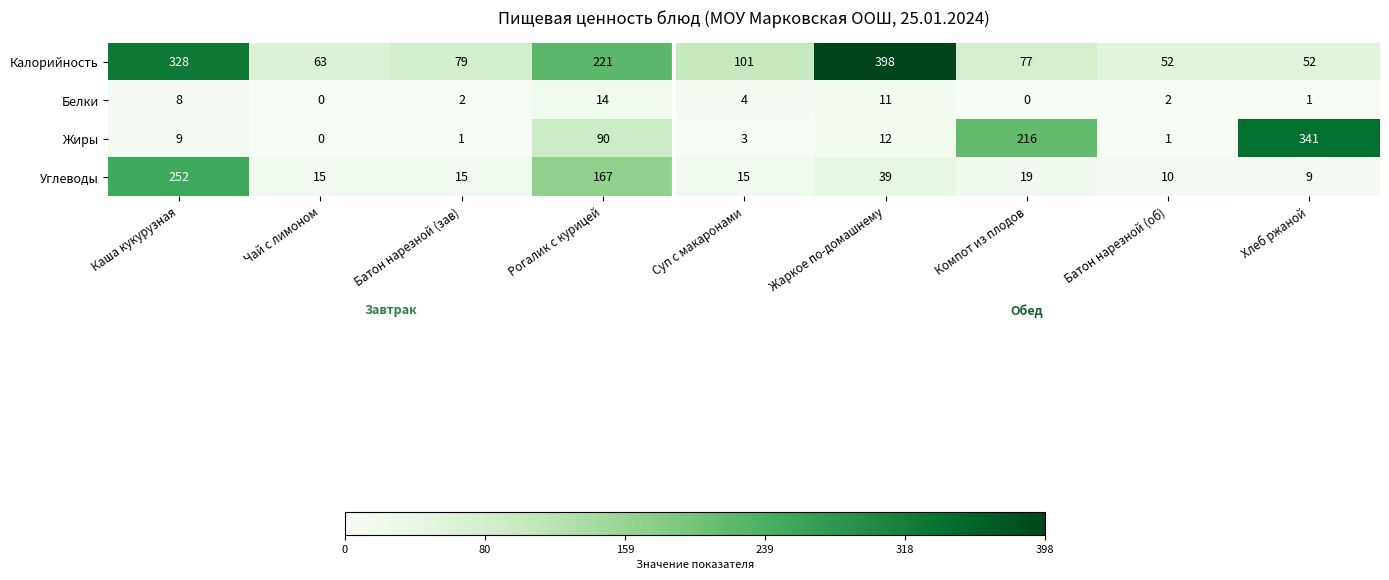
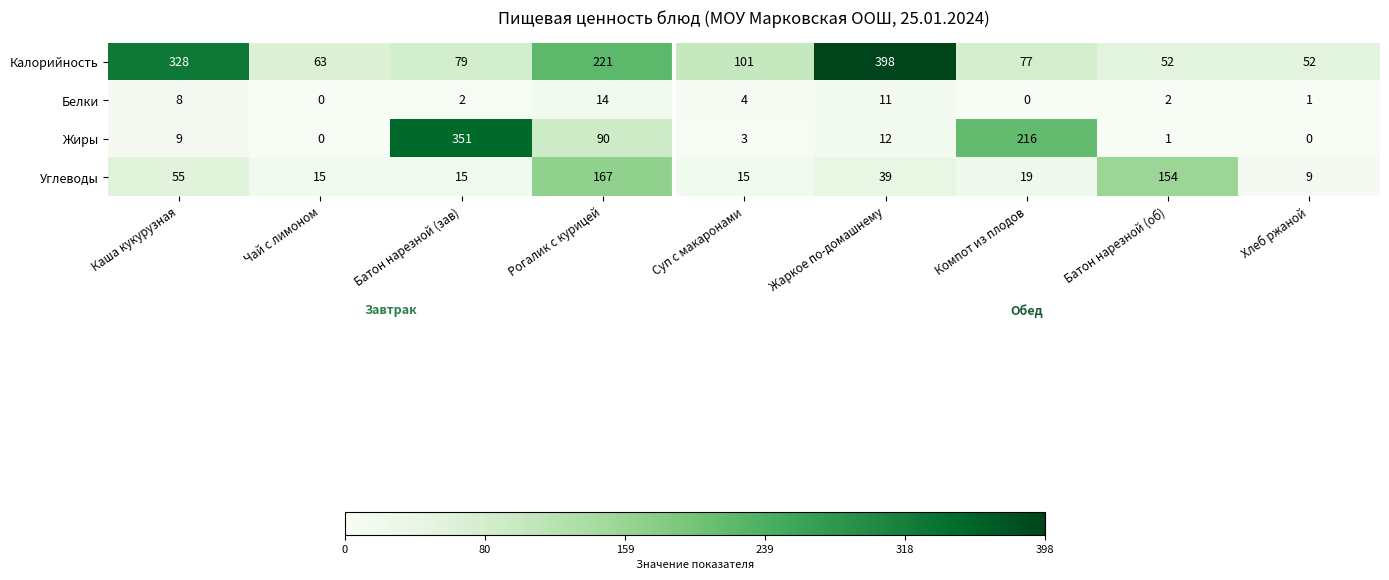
  {
    "Калорийность": {
      "Каша кукурузная": 328,
      "Чай с лимоном": 63,
      "Батон нарезной (зав)": 79,
      "Рогалик с курицей": 221,
      "Суп с макаронами": 101,
      "Жаркое по-домашнему": 398,
      "Компот из плодов": 77,
      "Батон нарезной (об)": 52,
      "Хлеб ржаной": 52
    },
    "Белки": {
      "Каша кукурузная": 8,
      "Чай с лимоном": 0,
      "Батон нарезной (зав)": 2,
      "Рогалик с курицей": 14,
      "Суп с макаронами": 4,
      "Жаркое по-домашнему": 11,
      "Компот из плодов": 0,
      "Батон нарезной (об)": 2,
      "Хлеб ржаной": 1
    },
    "Жиры": {
      "Каша кукурузная": 9,
      "Чай с лимоном": 0,
-     "Батон нарезной (зав)": 1,
+     "Батон нарезной (зав)": 351,
      "Рогалик с курицей": 90,
      "Суп с макаронами": 3,
      "Жаркое по-домашнему": 12,
      "Компот из плодов": 216,
      "Батон нарезной (об)": 1,
-     "Хлеб ржаной": 341
+     "Хлеб ржаной": 0
    },
    "Углеводы": {
-     "Каша кукурузная": 252,
+     "Каша кукурузная": 55,
      "Чай с лимоном": 15,
      "Батон нарезной (зав)": 15,
      "Рогалик с курицей": 167,
      "Суп с макаронами": 15,
      "Жаркое по-домашнему": 39,
      "Компот из плодов": 19,
-     "Батон нарезной (об)": 10,
+     "Батон нарезной (об)": 154,
      "Хлеб ржаной": 9
    }
  }
